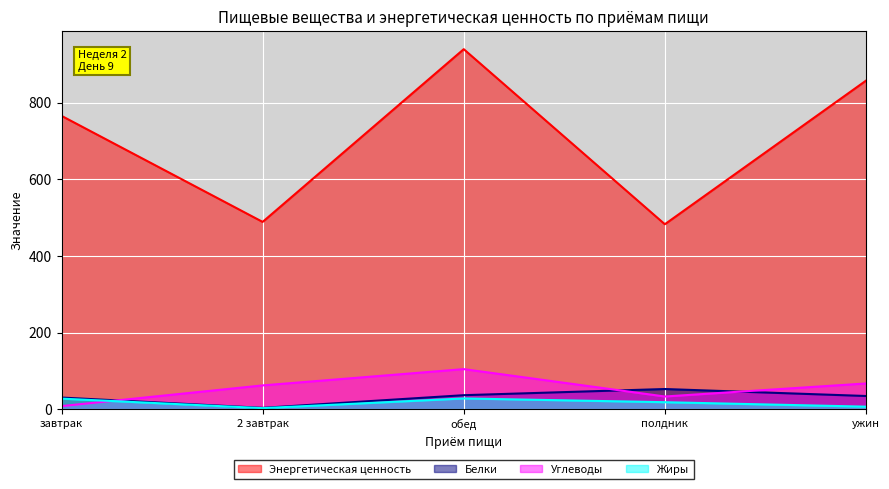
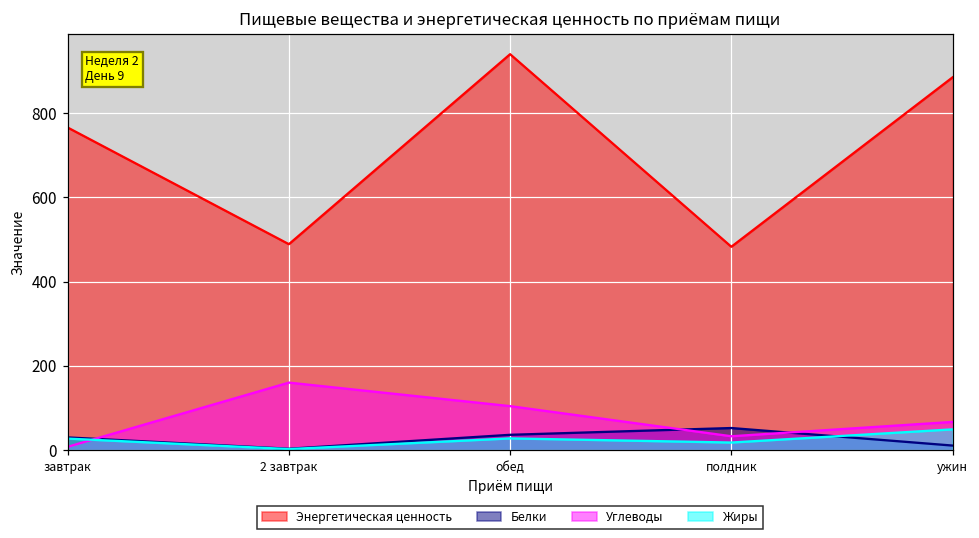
  {
    "Энергетическая ценность": {
      "завтрак": 770,
      "2 завтрак": 490,
      "обед": 940,
      "полдник": 480,
-     "ужин": 860
+     "ужин": 880
    },
    "Белки": {
      "обед": 40,
      "полдник": 50,
-     "ужин": 30
+     "ужин": 10
    },
    "Углеводы": {
      "завтрак": 10,
-     "2 завтрак": 60,
+     "2 завтрак": 160,
      "обед": 100,
      "полдник": 30,
      "ужин": 70
    },
    "Жиры": {
      "обед": 30,
      "полдник": 20,
-     "ужин": 10
+     "ужин": 50
    }
  }
